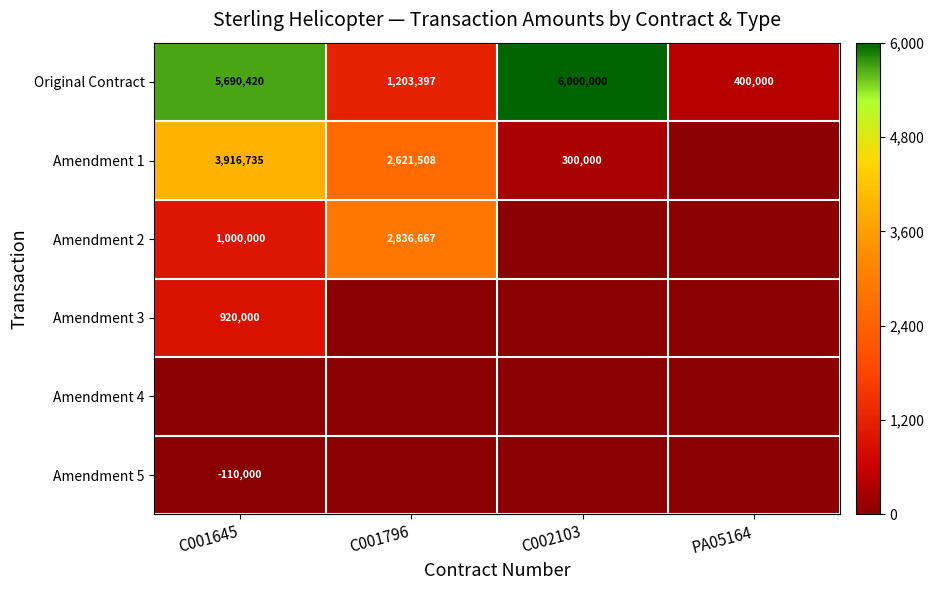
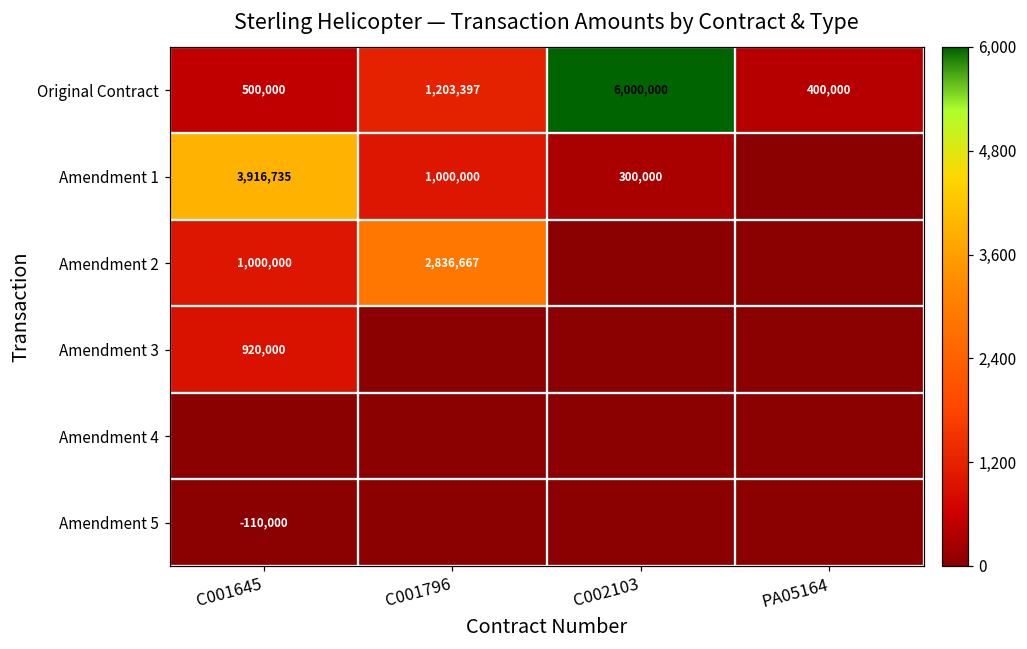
  {
    "Original Contract": {
-     "C001645": "5,690,420",
+     "C001645": "500,000",
      "C001796": "1,203,397",
      "C002103": "6,000,000",
      "PA05164": "400,000"
    },
    "Amendment 1": {
      "C001645": "3,916,735",
-     "C001796": "2,621,508",
+     "C001796": "1,000,000",
      "C002103": "300,000"
    },
    "Amendment 2": {
      "C001645": "1,000,000",
      "C001796": "2,836,667"
    },
    "Amendment 3": {
      "C001645": "920,000"
    },
    "Amendment 5": {
      "C001645": "-110,000"
    }
  }
